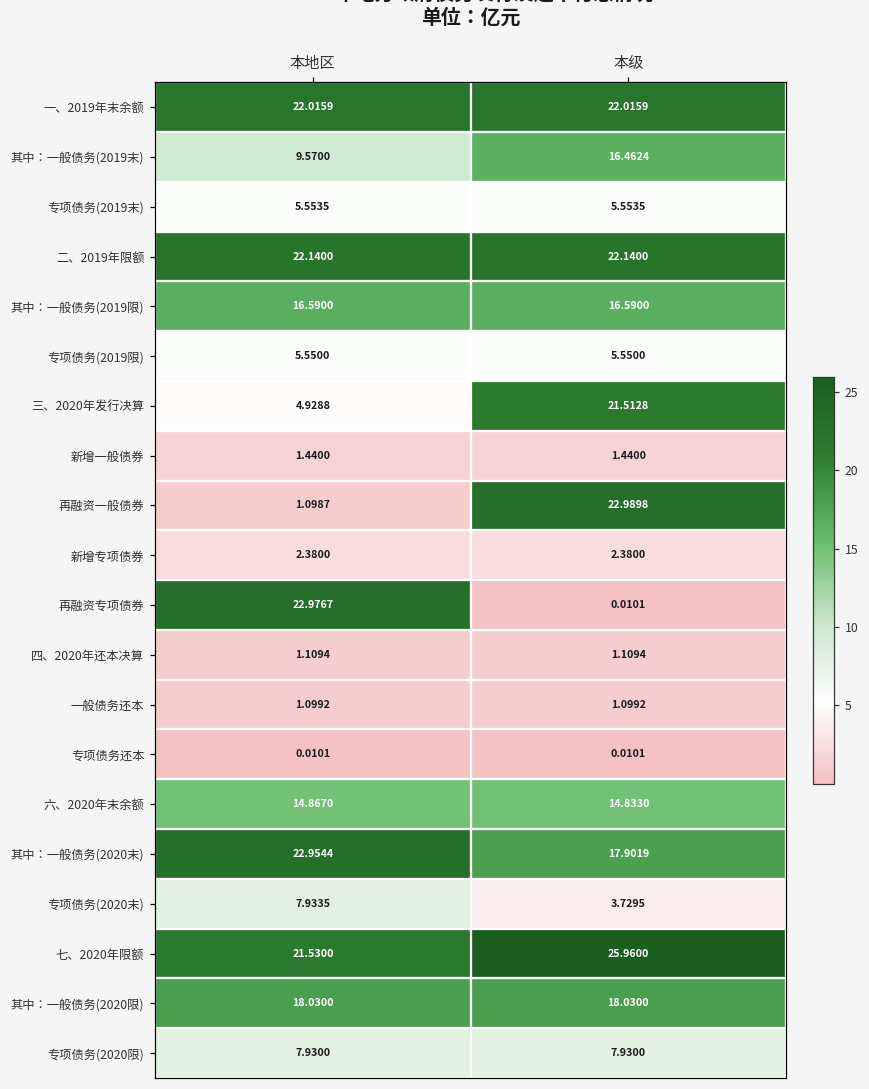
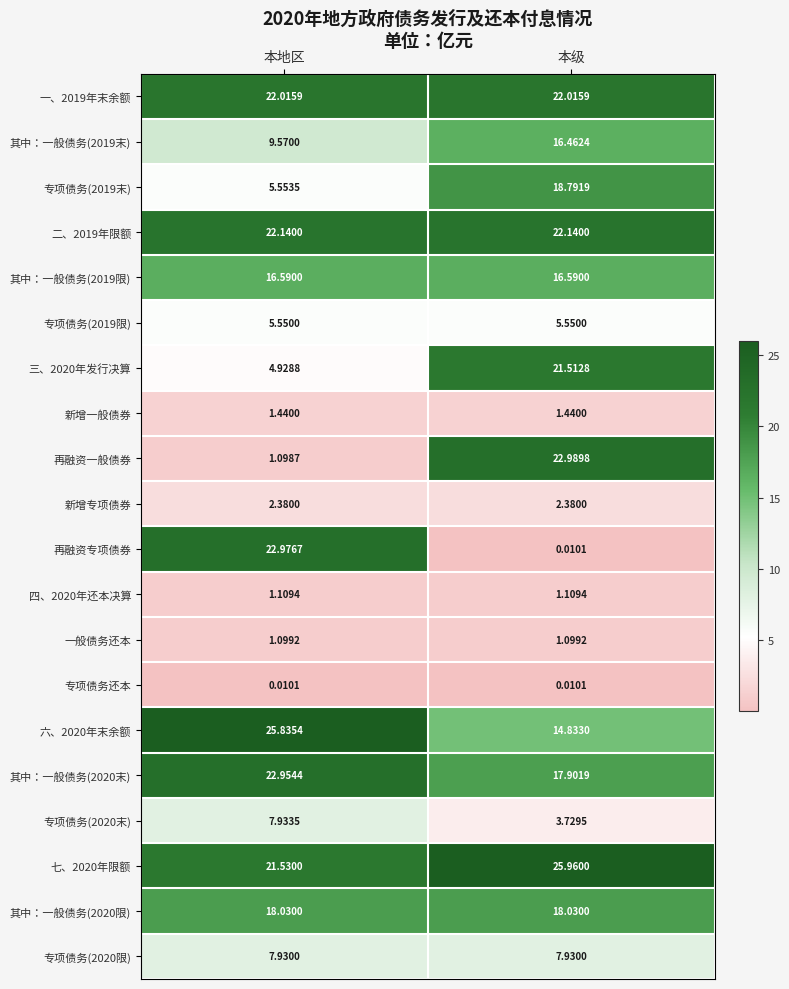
  {
    "一、2019年末余额": {
      "本地区": 22.0159,
      "本级": 22.0159
    },
    "其中：一般债务(2019末)": {
      "本地区": 9.5700,
      "本级": 16.4624
    },
    "专项债务(2019末)": {
      "本地区": 5.5535,
-     "本级": 5.5535
+     "本级": 18.7919
    },
    "二、2019年限额": {
      "本地区": 22.1400,
      "本级": 22.1400
    },
    "其中：一般债务(2019限)": {
      "本地区": 16.5900,
      "本级": 16.5900
    },
    "专项债务(2019限)": {
      "本地区": 5.5500,
      "本级": 5.5500
    },
    "三、2020年发行决算": {
      "本地区": 4.9288,
      "本级": 21.5128
    },
    "新增一般债券": {
      "本地区": 1.4400,
      "本级": 1.4400
    },
    "再融资一般债券": {
      "本地区": 1.0987,
      "本级": 22.9898
    },
    "新增专项债券": {
      "本地区": 2.3800,
      "本级": 2.3800
    },
    "再融资专项债券": {
      "本地区": 22.9767,
      "本级": 0.0101
    },
    "四、2020年还本决算": {
      "本地区": 1.1094,
      "本级": 1.1094
    },
    "一般债务还本": {
      "本地区": 1.0992,
      "本级": 1.0992
    },
    "专项债务还本": {
      "本地区": 0.0101,
      "本级": 0.0101
    },
    "六、2020年末余额": {
-     "本地区": 14.8670,
+     "本地区": 25.8354,
      "本级": 14.8330
    },
    "其中：一般债务(2020末)": {
      "本地区": 22.9544,
      "本级": 17.9019
    },
    "专项债务(2020末)": {
      "本地区": 7.9335,
      "本级": 3.7295
    },
    "七、2020年限额": {
      "本地区": 21.5300,
      "本级": 25.9600
    },
    "其中：一般债务(2020限)": {
      "本地区": 18.0300,
      "本级": 18.0300
    },
    "专项债务(2020限)": {
      "本地区": 7.9300,
      "本级": 7.9300
    }
  }
